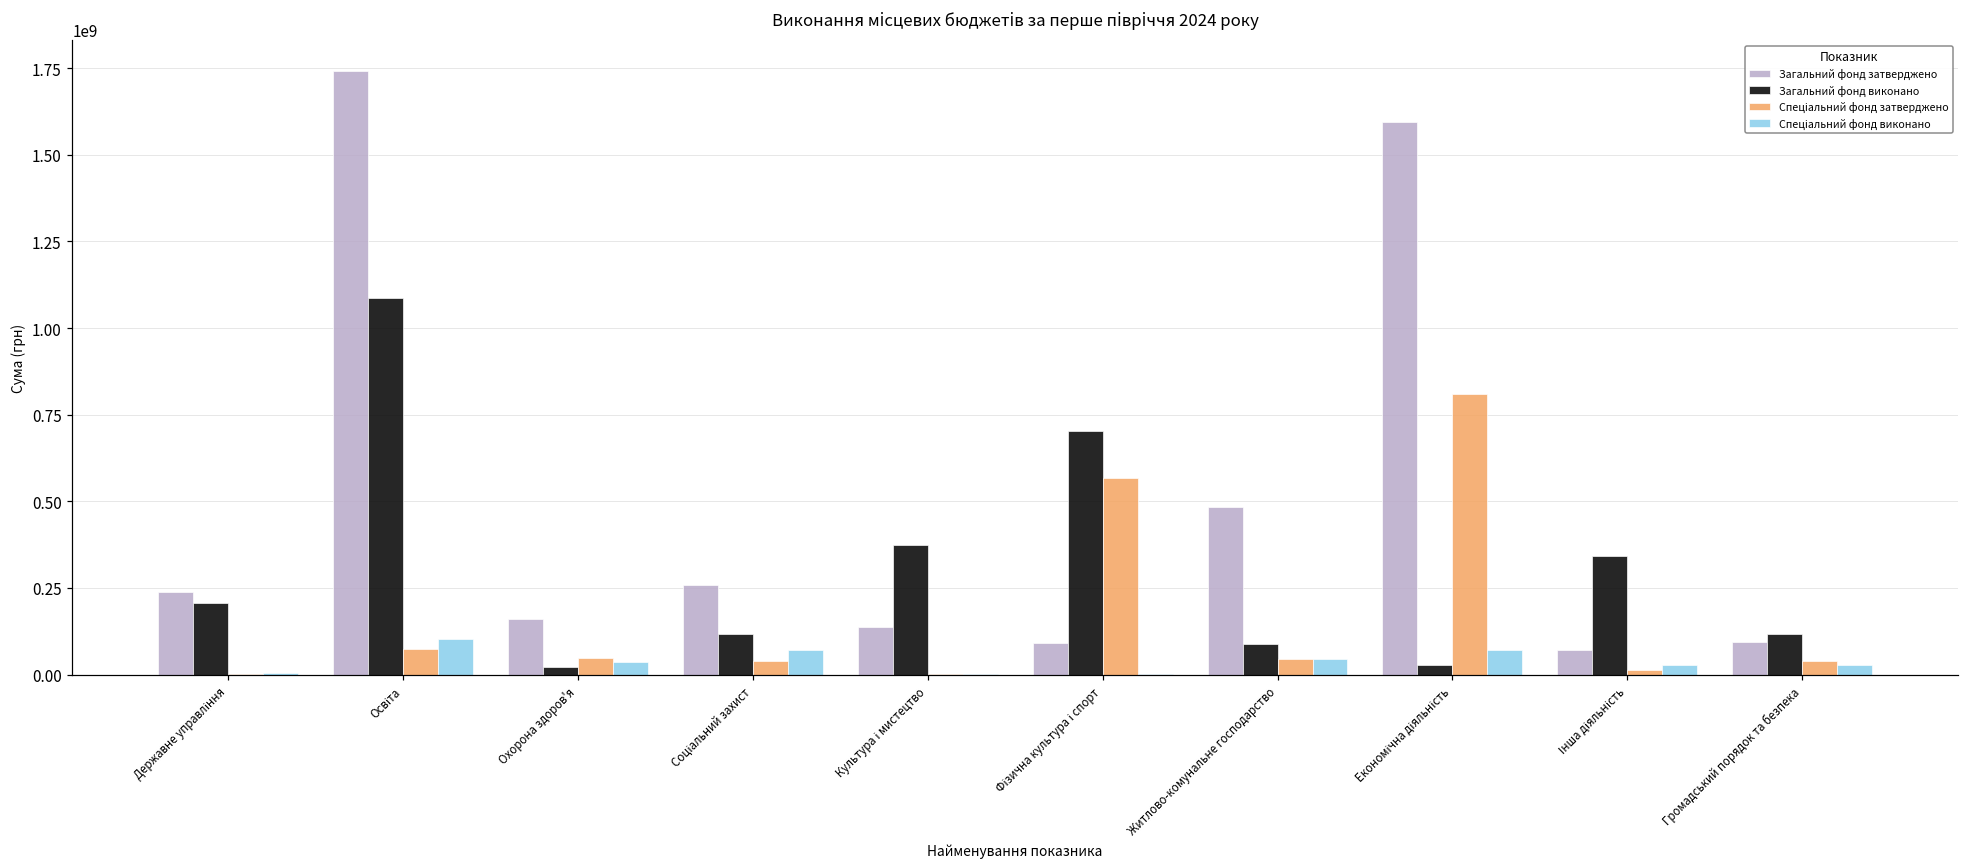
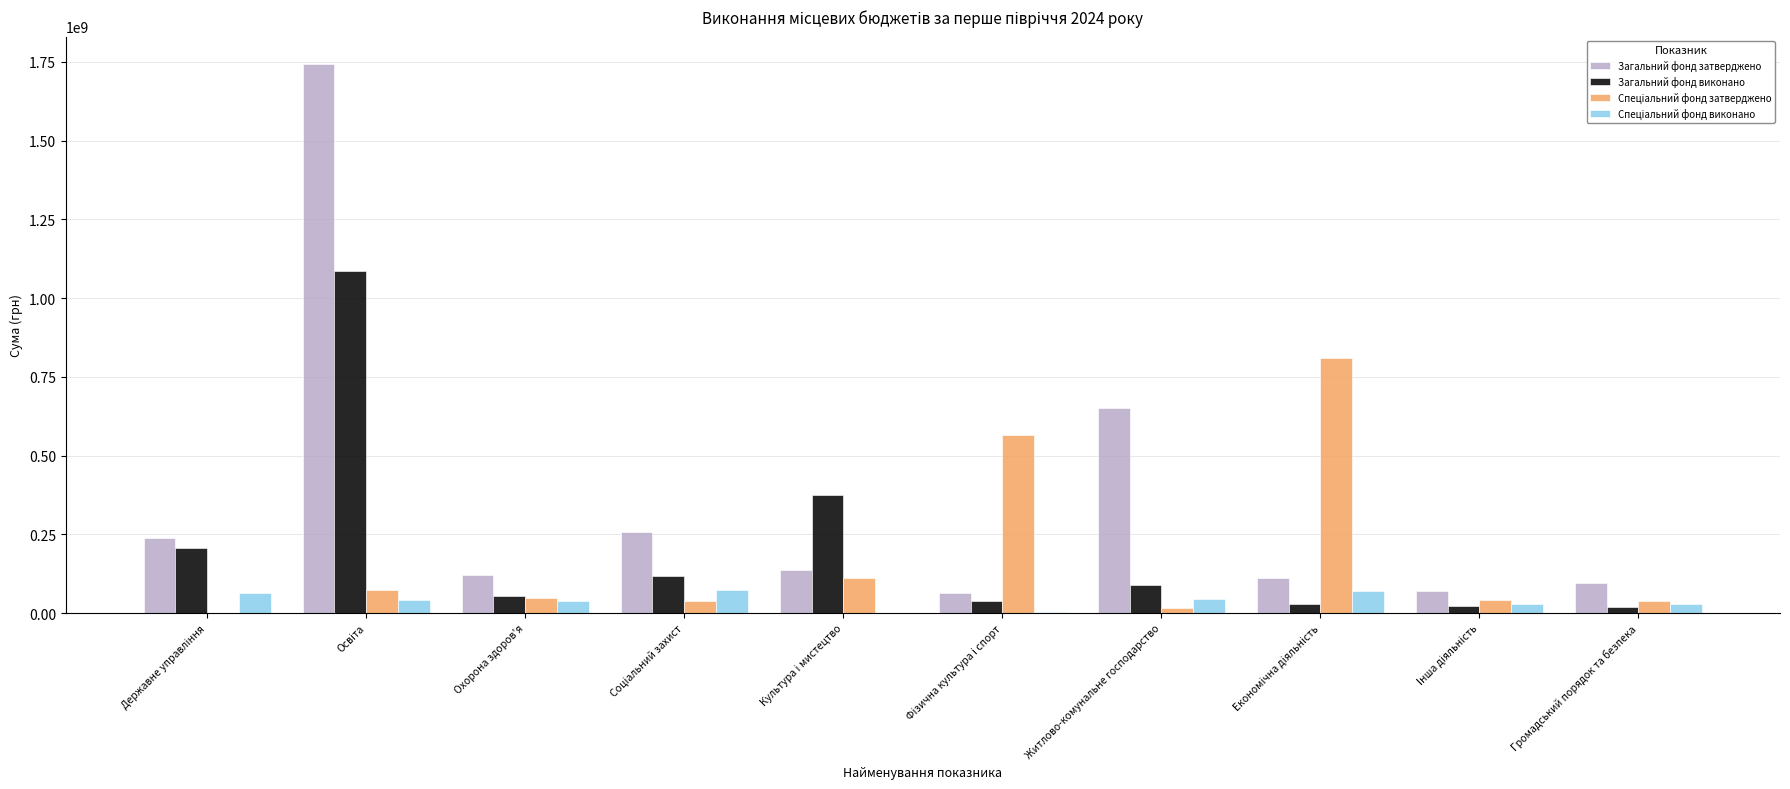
  {
    "Загальний фонд затверджено": {
      "Державне управління": 240000000,
      "Освіта": 1740000000,
-     "Охорона здоров'я": 160000000,
+     "Охорона здоров'я": 120000000,
      "Соціальний захист": 260000000,
      "Культура і мистецтво": 140000000,
-     "Фізична культура і спорт": 90000000,
-     "Житлово-комунальне господарство": 480000000,
-     "Економічна діяльність": 1590000000,
+     "Фізична культура і спорт": 60000000,
+     "Житлово-комунальне господарство": 650000000,
+     "Економічна діяльність": 110000000,
      "Інша діяльність": 70000000,
      "Громадський порядок та безпека": 90000000
    },
    "Загальний фонд виконано": {
      "Державне управління": 210000000,
      "Освіта": 1090000000,
-     "Охорона здоров'я": 20000000,
+     "Охорона здоров'я": 50000000,
      "Соціальний захист": 120000000,
      "Культура і мистецтво": 370000000,
-     "Фізична культура і спорт": 700000000,
+     "Фізична культура і спорт": 40000000,
      "Житлово-комунальне господарство": 90000000,
      "Економічна діяльність": 30000000,
-     "Інша діяльність": 340000000,
-     "Громадський порядок та безпека": 120000000
+     "Інша діяльність": 20000000,
+     "Громадський порядок та безпека": 20000000
    },
    "Спеціальний фонд затверджено": {
      "Освіта": 70000000,
      "Охорона здоров'я": 50000000,
      "Соціальний захист": 40000000,
-     "Культура і мистецтво": 0,
+     "Культура і мистецтво": 110000000,
      "Фізична культура і спорт": 570000000,
-     "Житлово-комунальне господарство": 40000000,
+     "Житлово-комунальне господарство": 20000000,
      "Економічна діяльність": 810000000,
-     "Інша діяльність": 10000000,
+     "Інша діяльність": 40000000,
      "Громадський порядок та безпека": 40000000
    },
    "Спеціальний фонд виконано": {
-     "Державне управління": 0,
-     "Освіта": 100000000,
+     "Державне управління": 60000000,
+     "Освіта": 40000000,
      "Охорона здоров'я": 40000000,
      "Соціальний захист": 70000000,
      "Житлово-комунальне господарство": 50000000,
      "Економічна діяльність": 70000000,
      "Інша діяльність": 30000000,
      "Громадський порядок та безпека": 30000000
    }
  }
